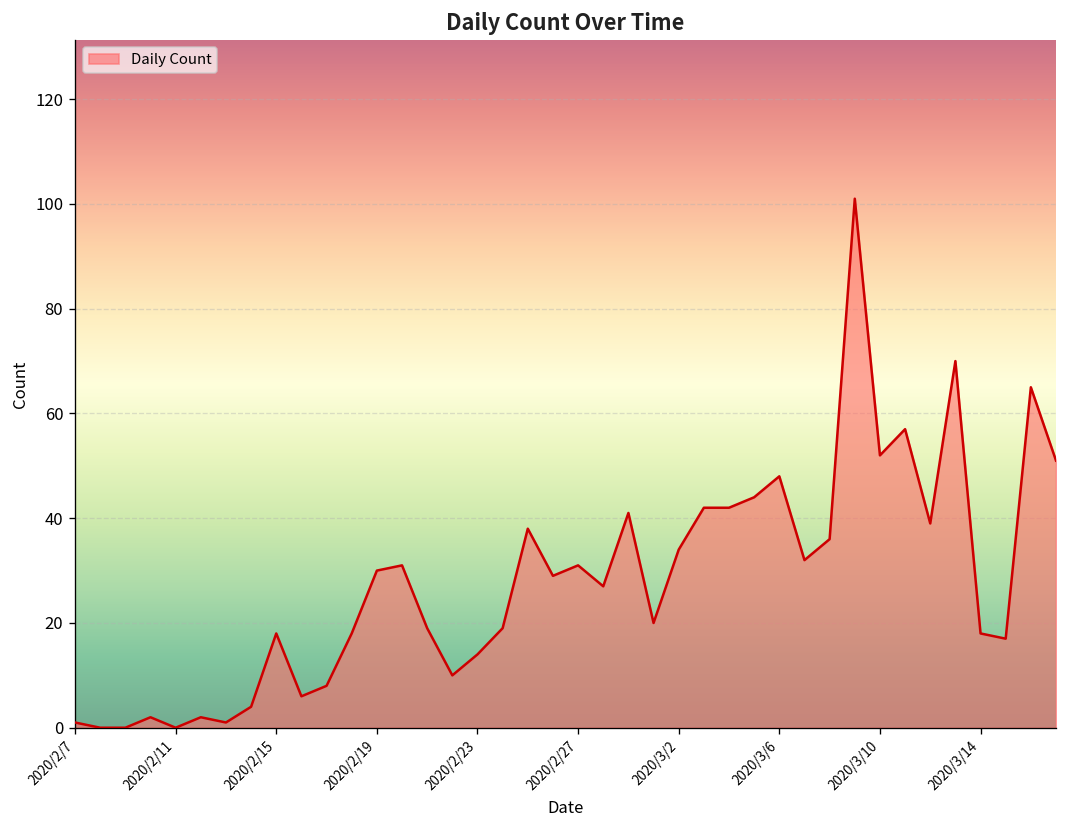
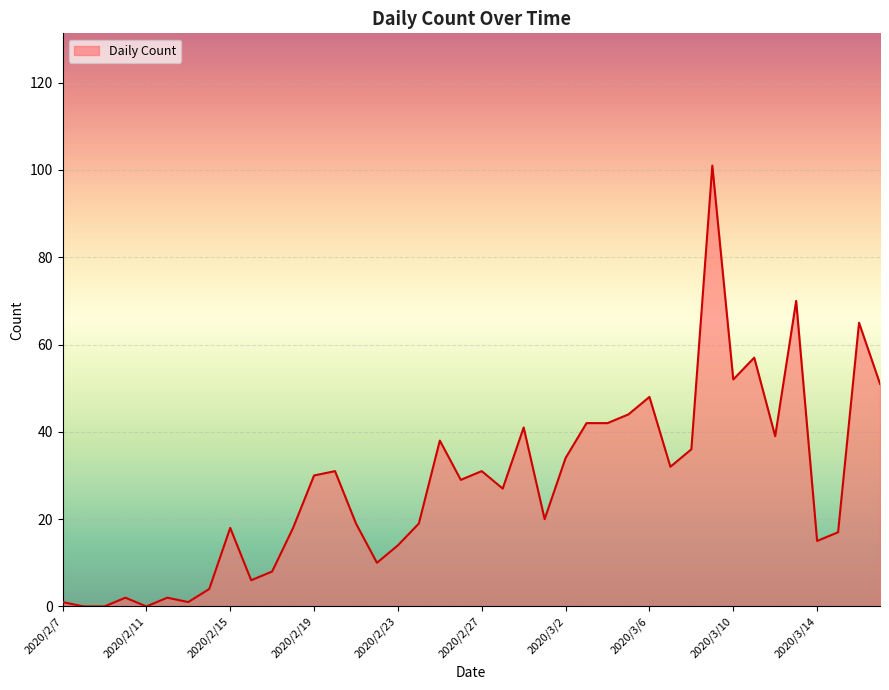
  {
    "2020/2/7": 1,
    "2020/2/11": 0,
    "2020/2/15": 18,
    "2020/2/19": 30,
    "2020/2/23": 14,
    "2020/2/27": 31,
    "2020/3/2": 34,
    "2020/3/6": 48,
    "2020/3/10": 52,
-   "2020/3/14": 18
+   "2020/3/14": 15
  }
